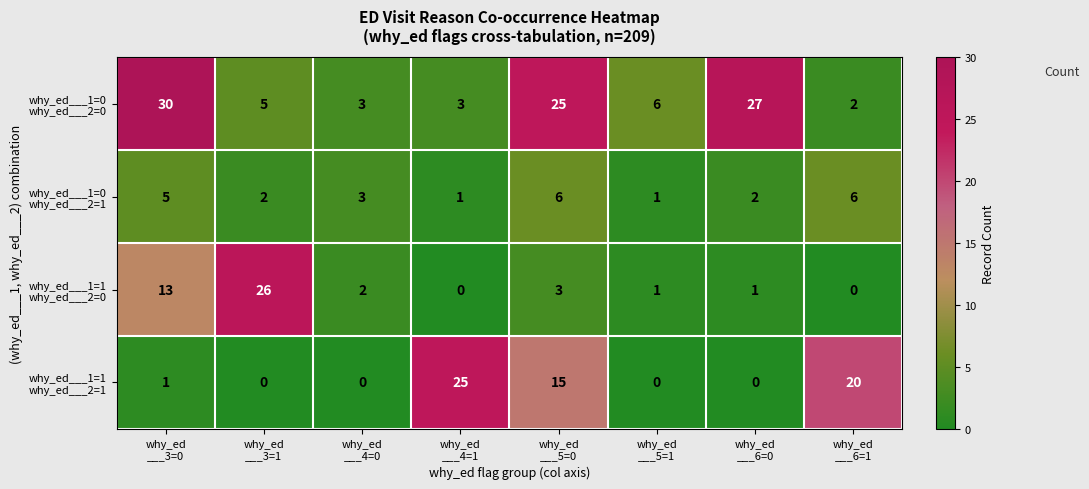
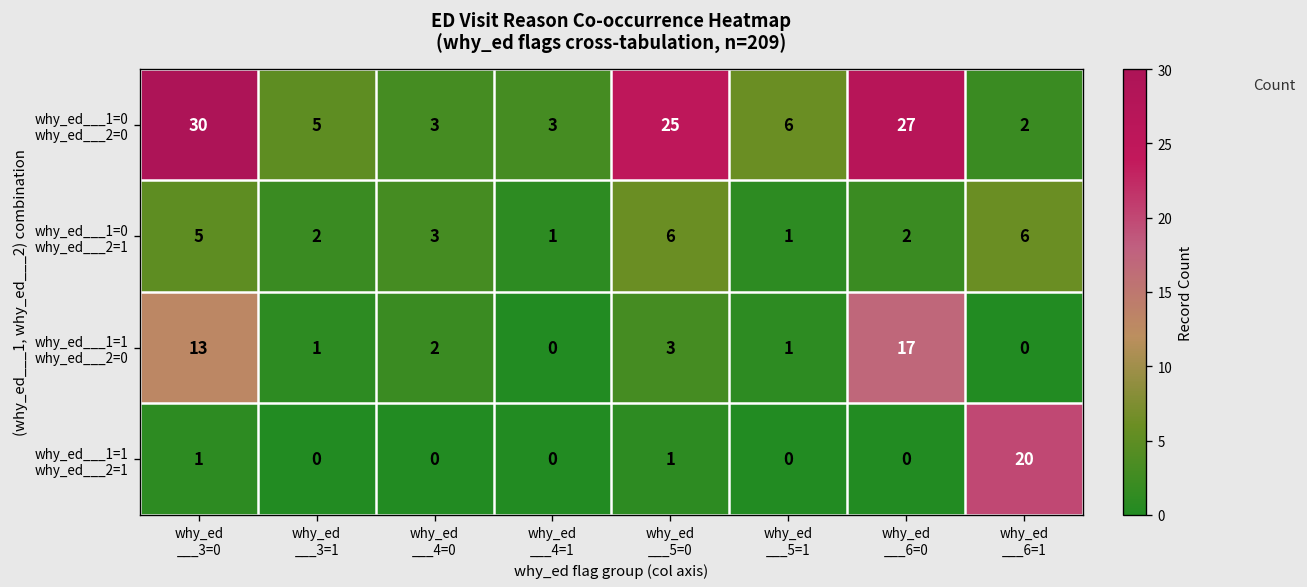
  {
    "why_ed___1=0 why_ed___2=0": {
      "why_ed ___3=0": 30,
      "why_ed ___3=1": 5,
      "why_ed ___4=0": 3,
      "why_ed ___4=1": 3,
      "why_ed ___5=0": 25,
      "why_ed ___5=1": 6,
      "why_ed ___6=0": 27,
      "why_ed ___6=1": 2
    },
    "why_ed___1=0 why_ed___2=1": {
      "why_ed ___3=0": 5,
      "why_ed ___3=1": 2,
      "why_ed ___4=0": 3,
      "why_ed ___4=1": 1,
      "why_ed ___5=0": 6,
      "why_ed ___5=1": 1,
      "why_ed ___6=0": 2,
      "why_ed ___6=1": 6
    },
    "why_ed___1=1 why_ed___2=0": {
      "why_ed ___3=0": 13,
-     "why_ed ___3=1": 26,
+     "why_ed ___3=1": 1,
      "why_ed ___4=0": 2,
      "why_ed ___4=1": 0,
      "why_ed ___5=0": 3,
      "why_ed ___5=1": 1,
-     "why_ed ___6=0": 1,
+     "why_ed ___6=0": 17,
      "why_ed ___6=1": 0
    },
    "why_ed___1=1 why_ed___2=1": {
      "why_ed ___3=0": 1,
      "why_ed ___3=1": 0,
      "why_ed ___4=0": 0,
-     "why_ed ___4=1": 25,
-     "why_ed ___5=0": 15,
+     "why_ed ___4=1": 0,
+     "why_ed ___5=0": 1,
      "why_ed ___5=1": 0,
      "why_ed ___6=0": 0,
      "why_ed ___6=1": 20
    }
  }
